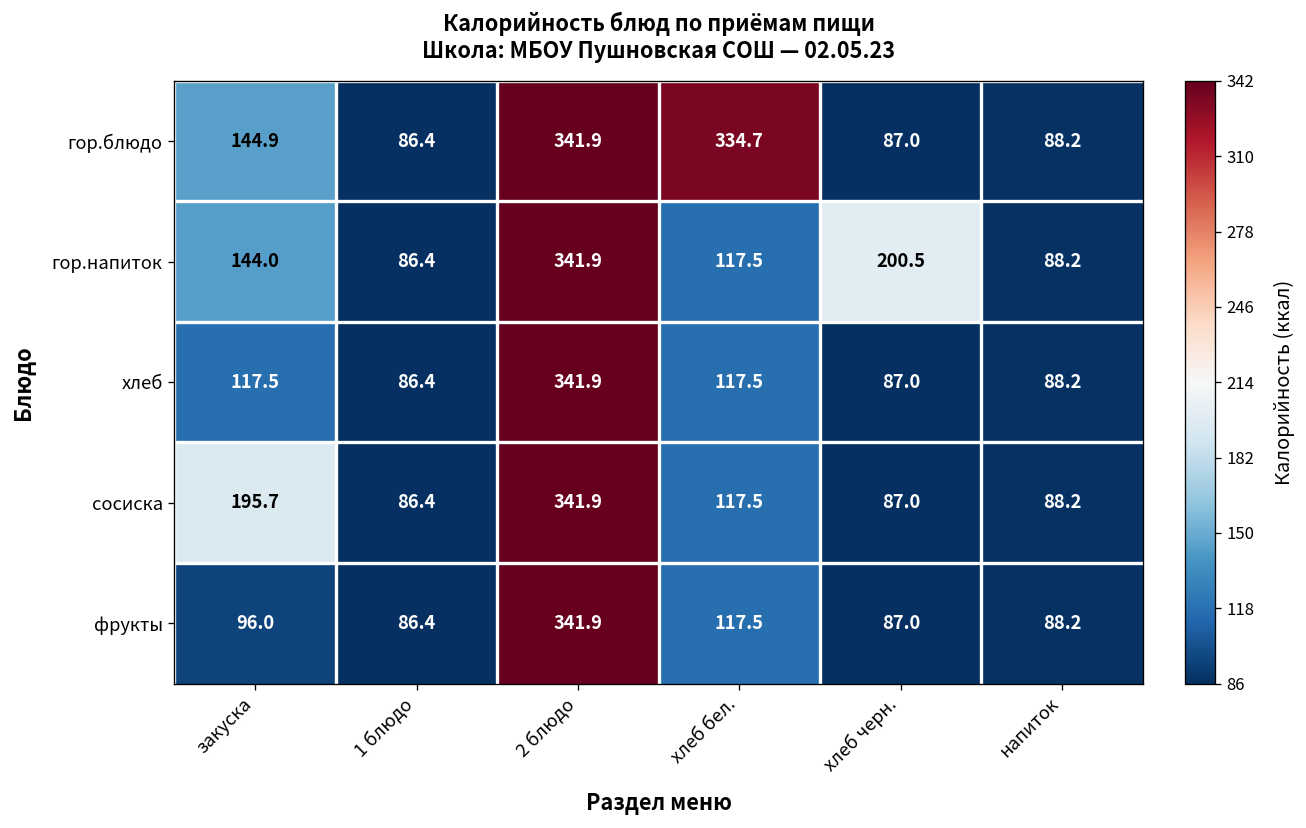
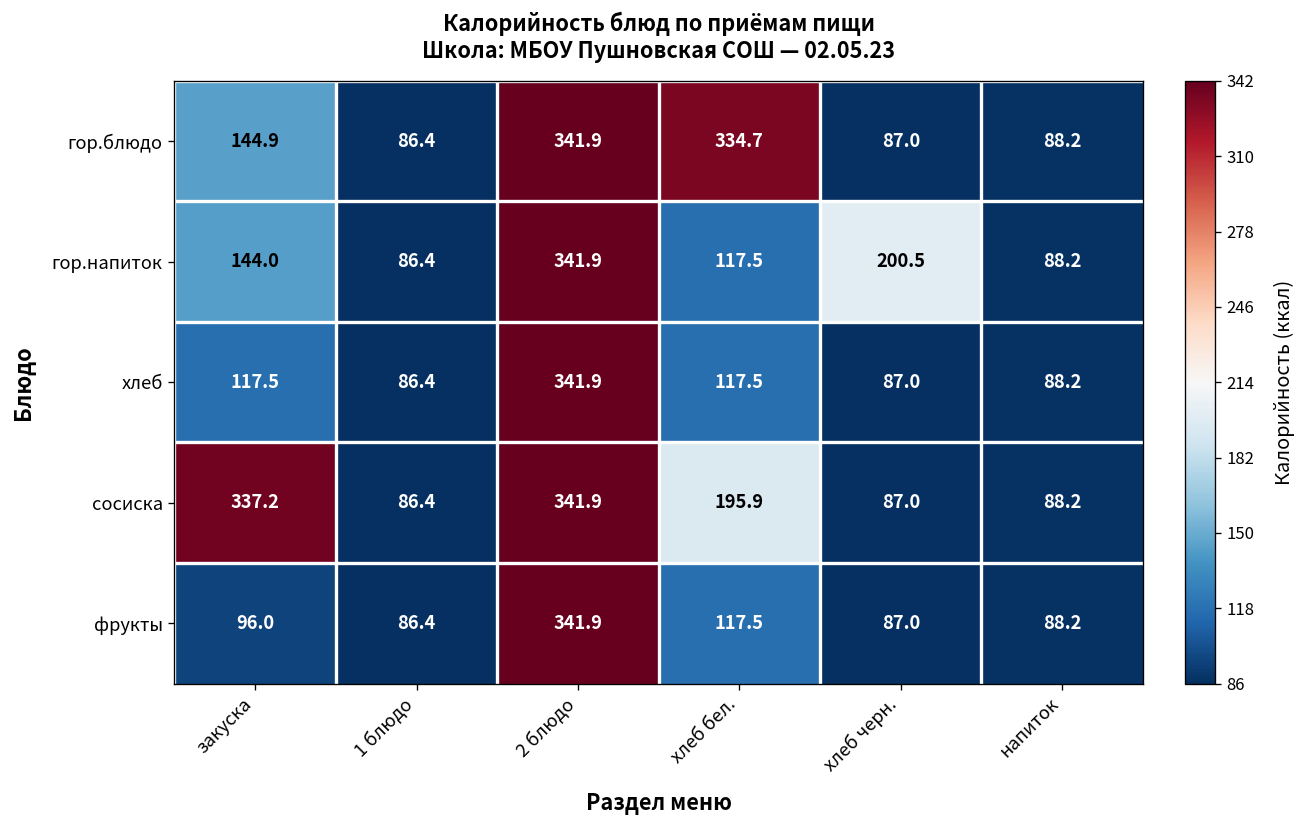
  {
    "гор.блюдо": {
      "закуска": 144.9,
      "1 блюдо": 86.4,
      "2 блюдо": 341.9,
      "хлеб бел.": 334.7,
      "хлеб черн.": 87.0,
      "напиток": 88.2
    },
    "гор.напиток": {
      "закуска": 144.0,
      "1 блюдо": 86.4,
      "2 блюдо": 341.9,
      "хлеб бел.": 117.5,
      "хлеб черн.": 200.5,
      "напиток": 88.2
    },
    "хлеб": {
      "закуска": 117.5,
      "1 блюдо": 86.4,
      "2 блюдо": 341.9,
      "хлеб бел.": 117.5,
      "хлеб черн.": 87.0,
      "напиток": 88.2
    },
    "сосиска": {
-     "закуска": 195.7,
+     "закуска": 337.2,
      "1 блюдо": 86.4,
      "2 блюдо": 341.9,
-     "хлеб бел.": 117.5,
+     "хлеб бел.": 195.9,
      "хлеб черн.": 87.0,
      "напиток": 88.2
    },
    "фрукты": {
      "закуска": 96.0,
      "1 блюдо": 86.4,
      "2 блюдо": 341.9,
      "хлеб бел.": 117.5,
      "хлеб черн.": 87.0,
      "напиток": 88.2
    }
  }
